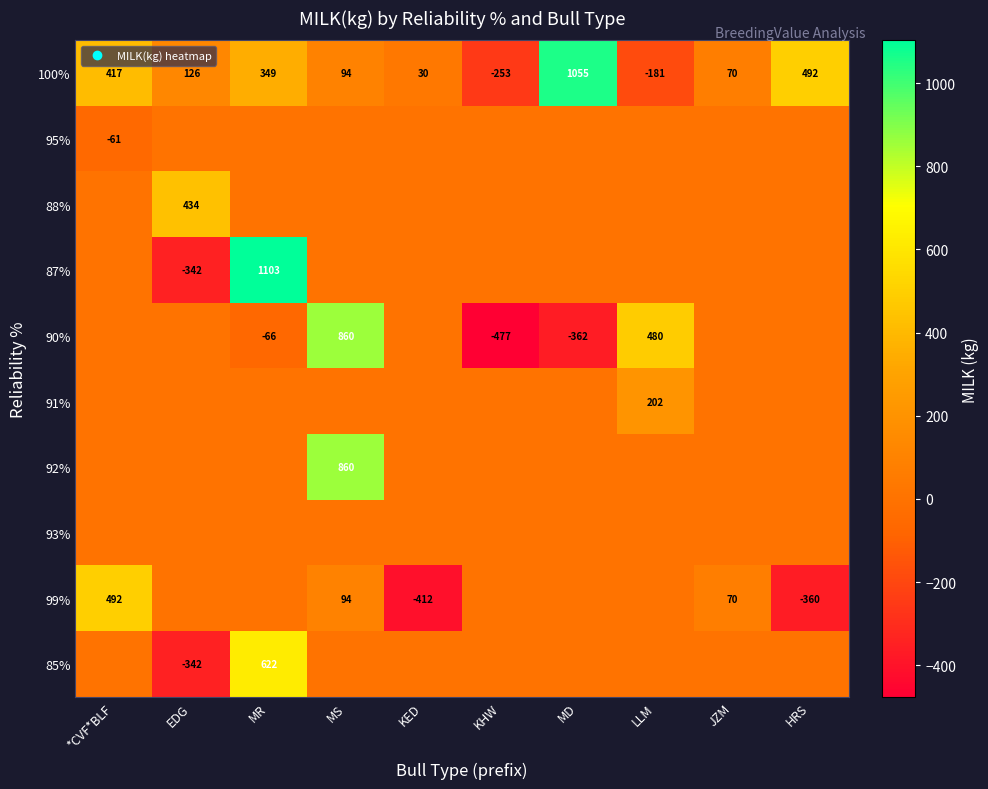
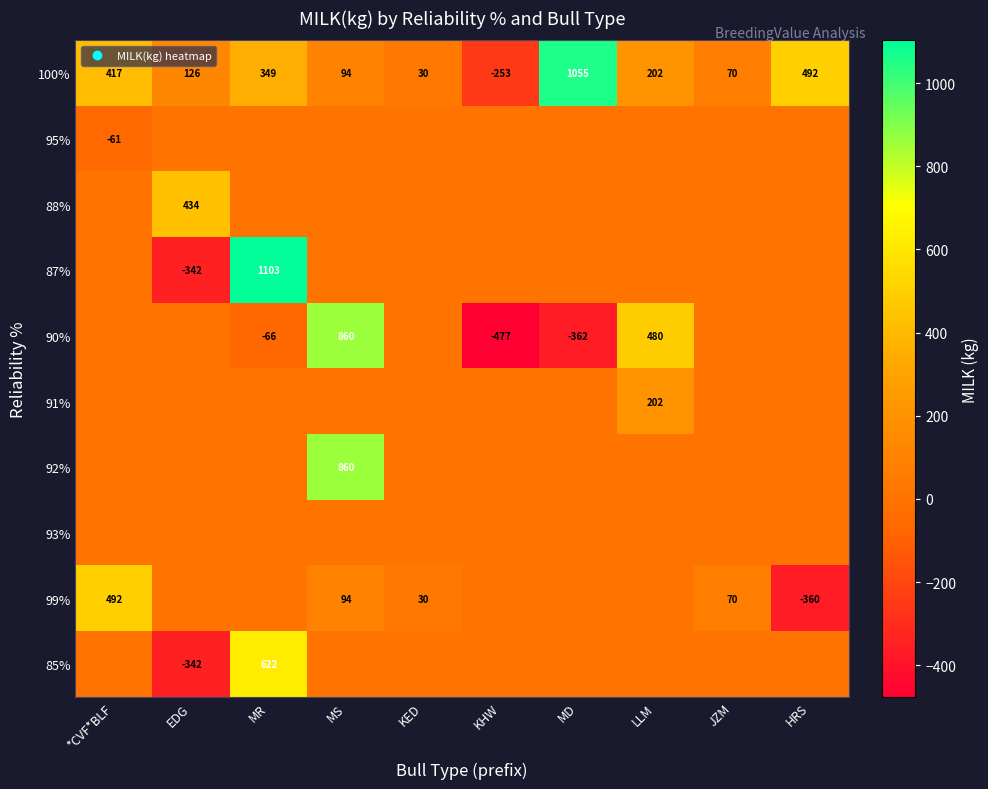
  {
    "100%": {
      "*CVF*BLF": 417,
      "EDG": 126,
      "MR": 349,
      "MS": 94,
      "KED": 30,
      "KHW": -253,
      "MD": 1055,
-     "LLM": -181,
+     "LLM": 202,
      "JZM": 70,
      "HRS": 492
    },
    "95%": {
      "*CVF*BLF": -61
    },
    "88%": {
      "EDG": 434
    },
    "87%": {
      "EDG": -342,
      "MR": 1103
    },
    "90%": {
      "MR": -66,
      "MS": 860,
      "KHW": -477,
      "MD": -362,
      "LLM": 480
    },
    "91%": {
      "LLM": 202
    },
    "92%": {
      "MS": 860
    },
    "99%": {
      "*CVF*BLF": 492,
      "MS": 94,
-     "KED": -412,
+     "KED": 30,
      "JZM": 70,
      "HRS": -360
    },
    "85%": {
      "EDG": -342,
      "MR": 622
    }
  }
